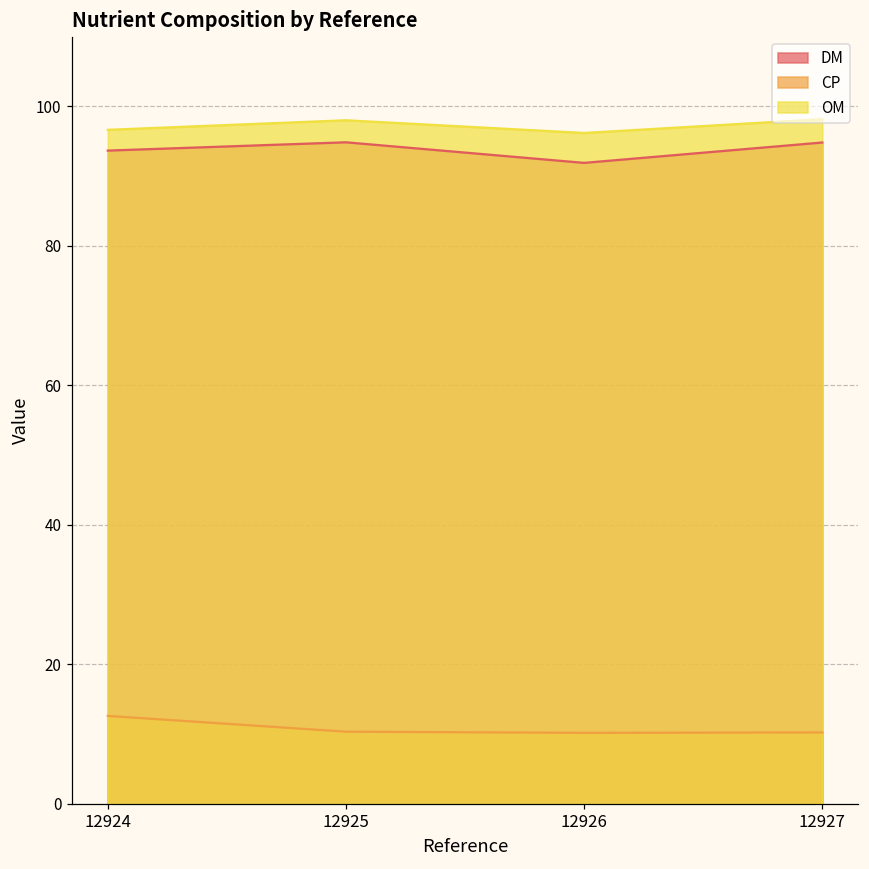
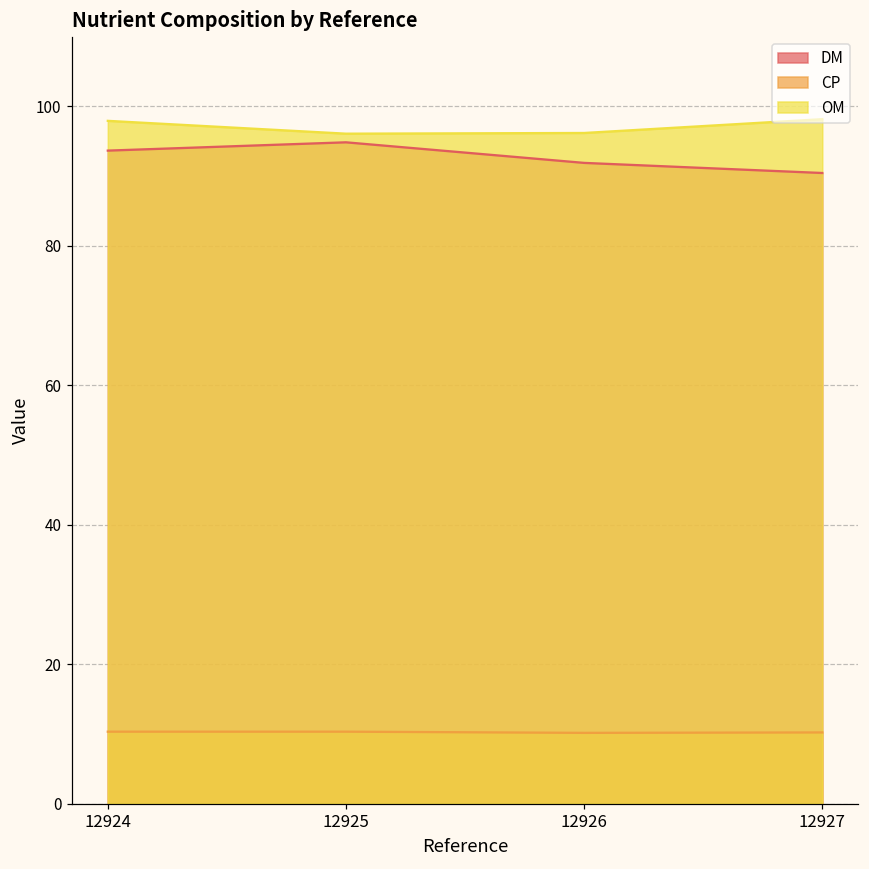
  {
    "DM": {
      "12924": 94,
      "12925": 95,
      "12926": 92,
-     "12927": 95
+     "12927": 90
    },
    "CP": {
-     "12924": 13,
+     "12924": 10,
      "12925": 10,
      "12926": 10,
      "12927": 10
    },
    "OM": {
-     "12924": 97,
-     "12925": 98,
+     "12924": 98,
+     "12925": 96,
      "12926": 96,
      "12927": 98
    }
  }
